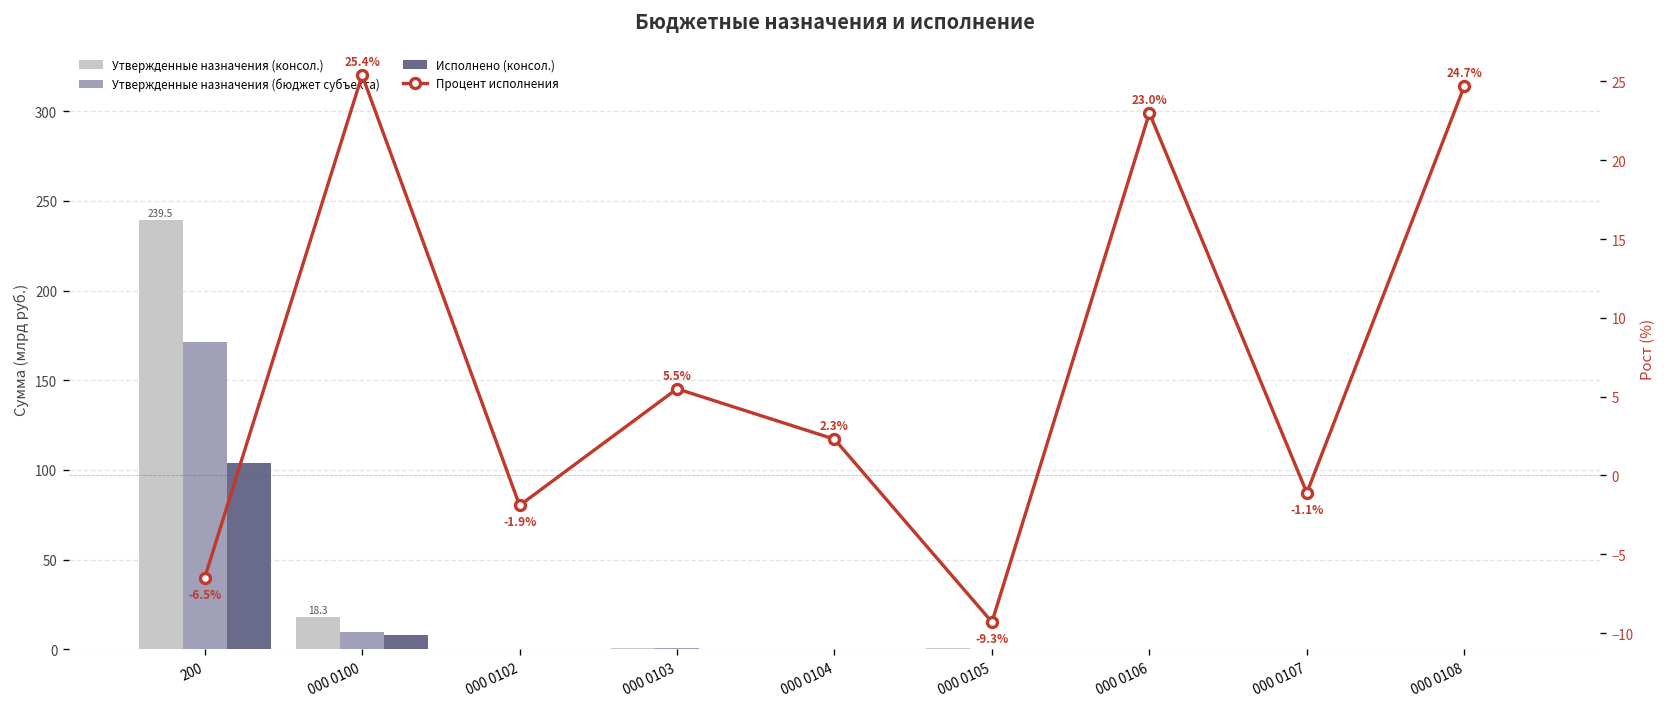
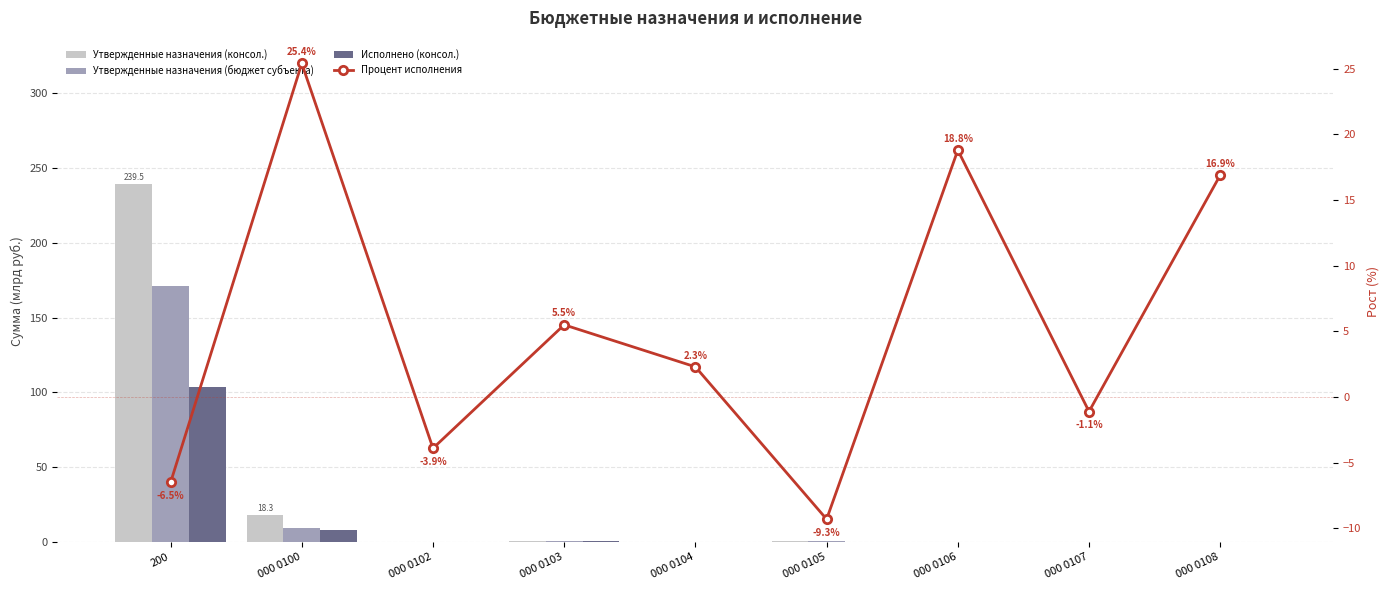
  {
    "Процент исполнения": {
      "200": "-6.5%",
      "000 0100": "25.4%",
-     "000 0102": "-1.9%",
+     "000 0102": "-3.9%",
      "000 0103": "5.5%",
      "000 0104": "2.3%",
      "000 0105": "-9.3%",
-     "000 0106": "23.0%",
+     "000 0106": "18.8%",
      "000 0107": "-1.1%",
-     "000 0108": "24.7%"
+     "000 0108": "16.9%"
    }
  }
